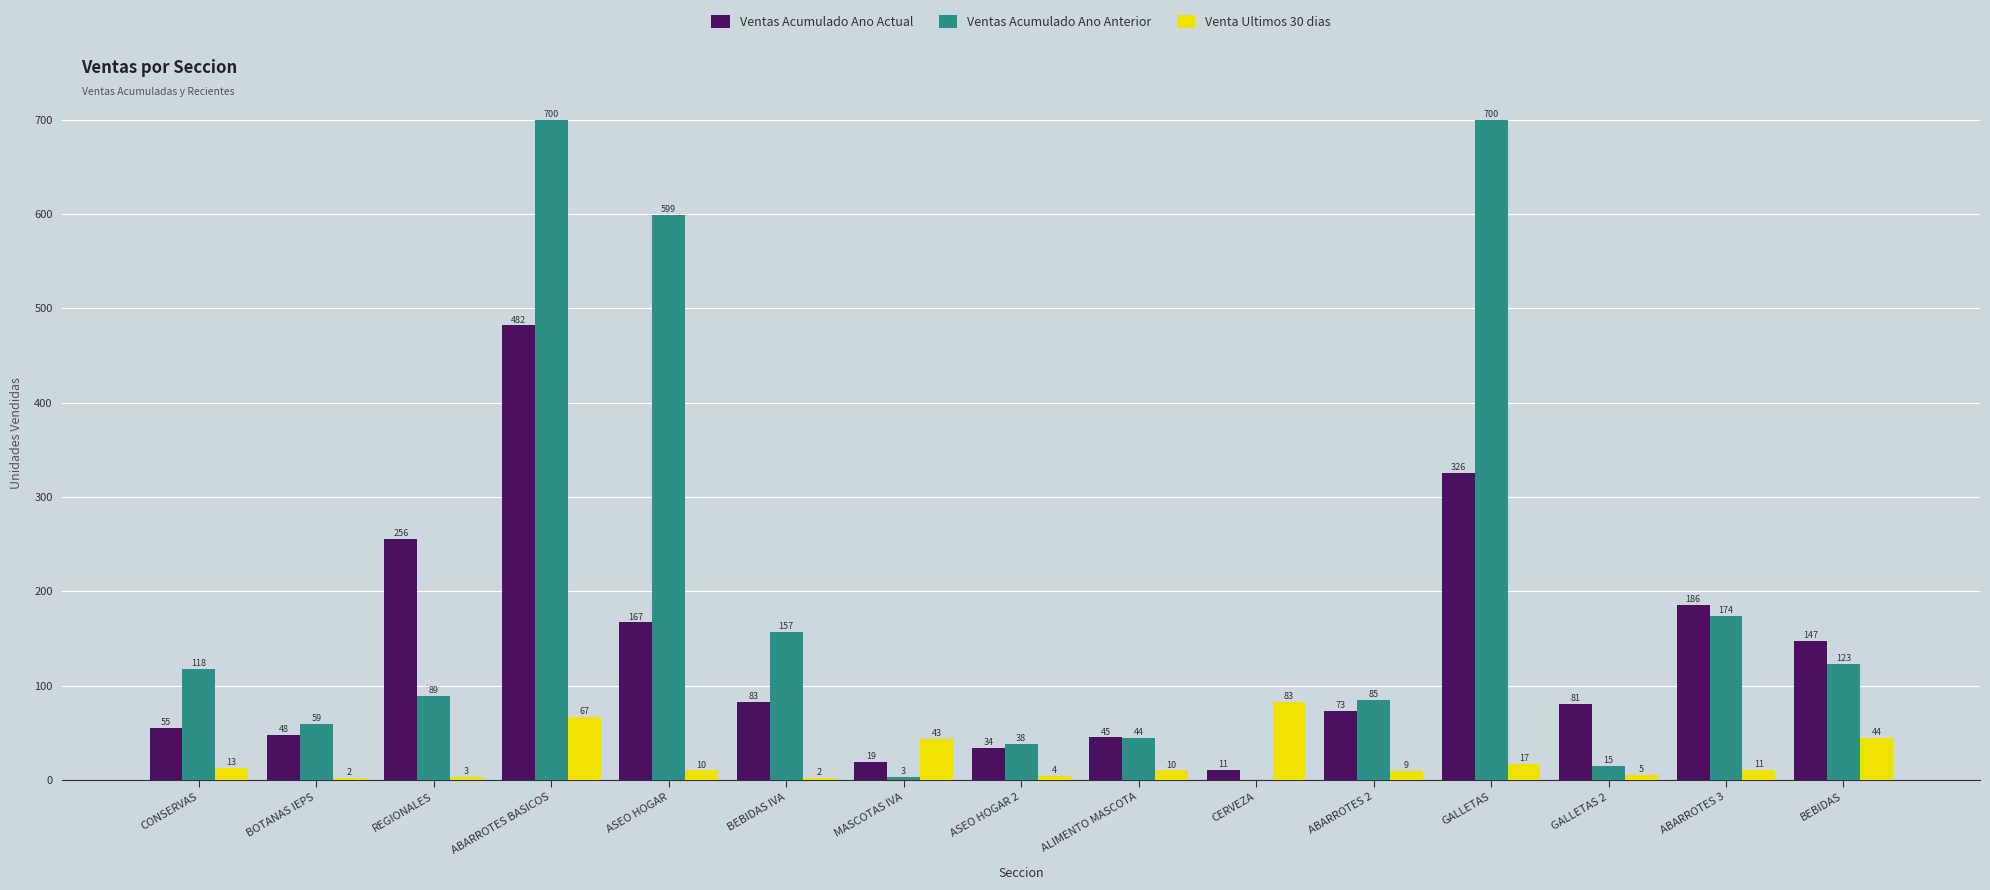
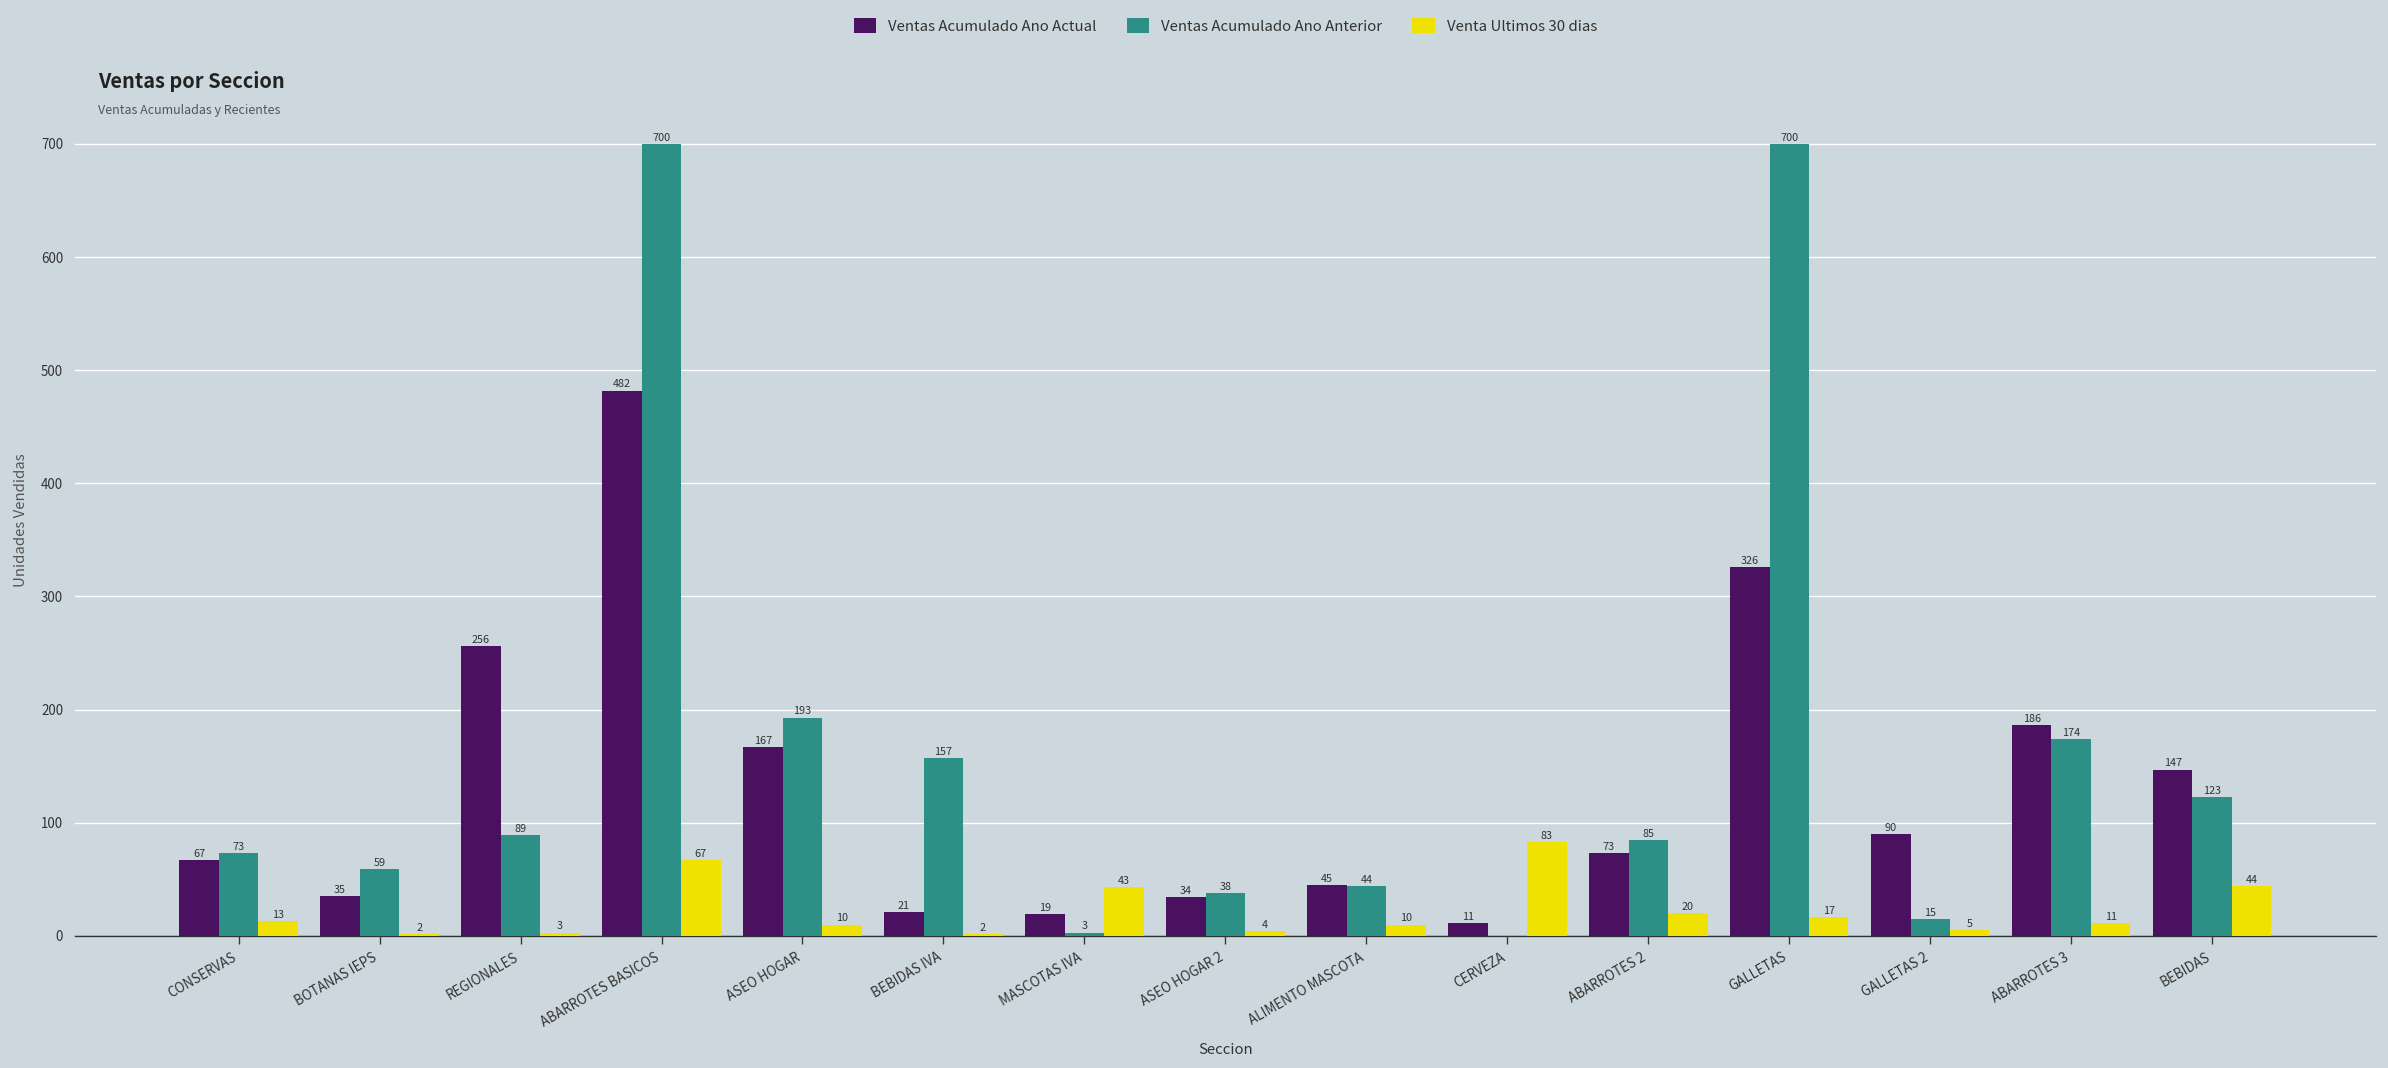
  {
    "Ventas Acumulado Ano Actual": {
-     "CONSERVAS": 55,
-     "BOTANAS IEPS": 48,
+     "CONSERVAS": 67,
+     "BOTANAS IEPS": 35,
      "REGIONALES": 256,
      "ABARROTES BASICOS": 482,
      "ASEO HOGAR": 167,
-     "BEBIDAS IVA": 83,
+     "BEBIDAS IVA": 21,
      "MASCOTAS IVA": 19,
      "ASEO HOGAR 2": 34,
      "ALIMENTO MASCOTA": 45,
      "CERVEZA": 11,
      "ABARROTES 2": 73,
      "GALLETAS": 326,
-     "GALLETAS 2": 81,
+     "GALLETAS 2": 90,
      "ABARROTES 3": 186,
      "BEBIDAS": 147
    },
    "Ventas Acumulado Ano Anterior": {
-     "CONSERVAS": 118,
+     "CONSERVAS": 73,
      "BOTANAS IEPS": 59,
      "REGIONALES": 89,
      "ABARROTES BASICOS": 700,
-     "ASEO HOGAR": 599,
+     "ASEO HOGAR": 193,
      "BEBIDAS IVA": 157,
      "MASCOTAS IVA": 3,
      "ASEO HOGAR 2": 38,
      "ALIMENTO MASCOTA": 44,
      "ABARROTES 2": 85,
      "GALLETAS": 700,
      "GALLETAS 2": 15,
      "ABARROTES 3": 174,
      "BEBIDAS": 123
    },
    "Venta Ultimos 30 dias": {
      "CONSERVAS": 13,
      "BOTANAS IEPS": 2,
      "REGIONALES": 3,
      "ABARROTES BASICOS": 67,
      "ASEO HOGAR": 10,
      "BEBIDAS IVA": 2,
      "MASCOTAS IVA": 43,
      "ASEO HOGAR 2": 4,
      "ALIMENTO MASCOTA": 10,
      "CERVEZA": 83,
-     "ABARROTES 2": 9,
+     "ABARROTES 2": 20,
      "GALLETAS": 17,
      "GALLETAS 2": 5,
      "ABARROTES 3": 11,
      "BEBIDAS": 44
    }
  }
